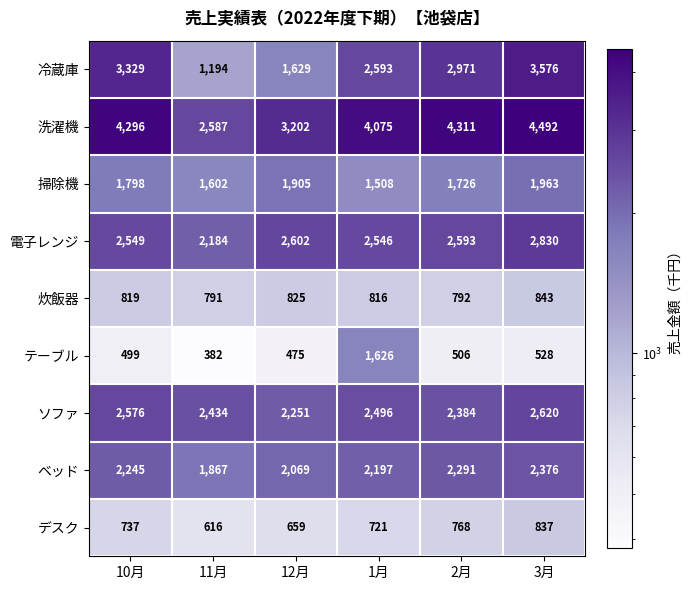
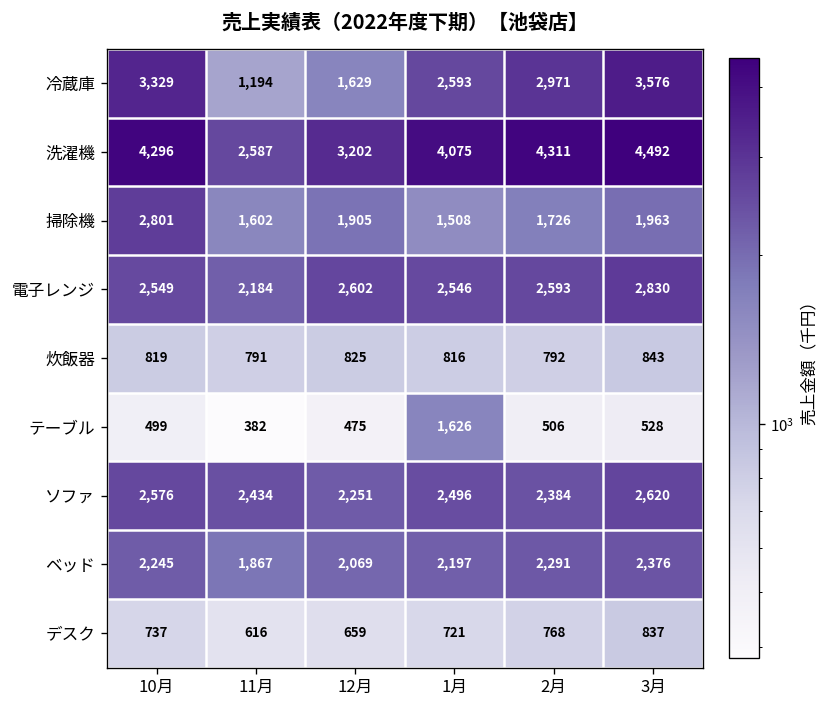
  {
    "冷蔵庫": {
      "10月": "3,329",
      "11月": "1,194",
      "12月": "1,629",
      "1月": "2,593",
      "2月": "2,971",
      "3月": "3,576"
    },
    "洗濯機": {
      "10月": "4,296",
      "11月": "2,587",
      "12月": "3,202",
      "1月": "4,075",
      "2月": "4,311",
      "3月": "4,492"
    },
    "掃除機": {
-     "10月": "1,798",
+     "10月": "2,801",
      "11月": "1,602",
      "12月": "1,905",
      "1月": "1,508",
      "2月": "1,726",
      "3月": "1,963"
    },
    "電子レンジ": {
      "10月": "2,549",
      "11月": "2,184",
      "12月": "2,602",
      "1月": "2,546",
      "2月": "2,593",
      "3月": "2,830"
    },
    "炊飯器": {
      "10月": "819",
      "11月": "791",
      "12月": "825",
      "1月": "816",
      "2月": "792",
      "3月": "843"
    },
    "テーブル": {
      "10月": "499",
      "11月": "382",
      "12月": "475",
      "1月": "1,626",
      "2月": "506",
      "3月": "528"
    },
    "ソファ": {
      "10月": "2,576",
      "11月": "2,434",
      "12月": "2,251",
      "1月": "2,496",
      "2月": "2,384",
      "3月": "2,620"
    },
    "ベッド": {
      "10月": "2,245",
      "11月": "1,867",
      "12月": "2,069",
      "1月": "2,197",
      "2月": "2,291",
      "3月": "2,376"
    },
    "デスク": {
      "10月": "737",
      "11月": "616",
      "12月": "659",
      "1月": "721",
      "2月": "768",
      "3月": "837"
    }
  }
